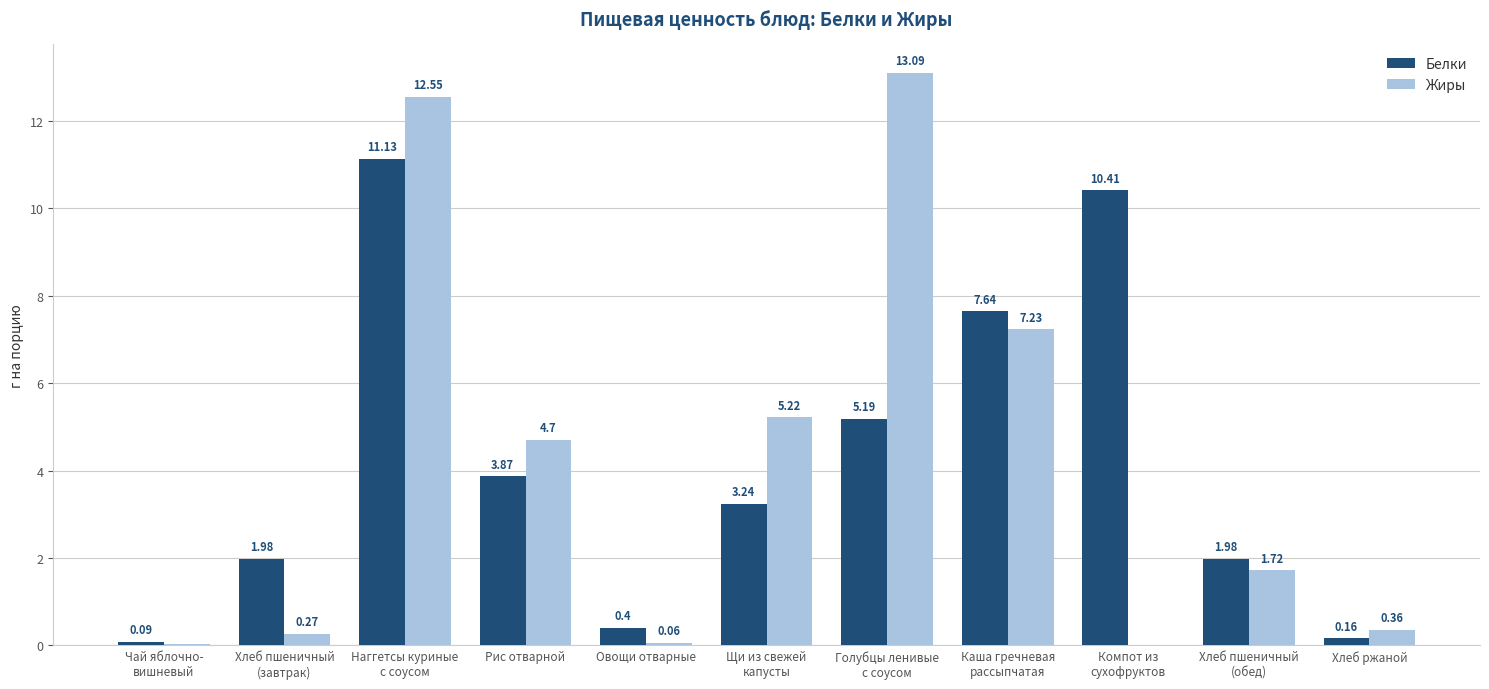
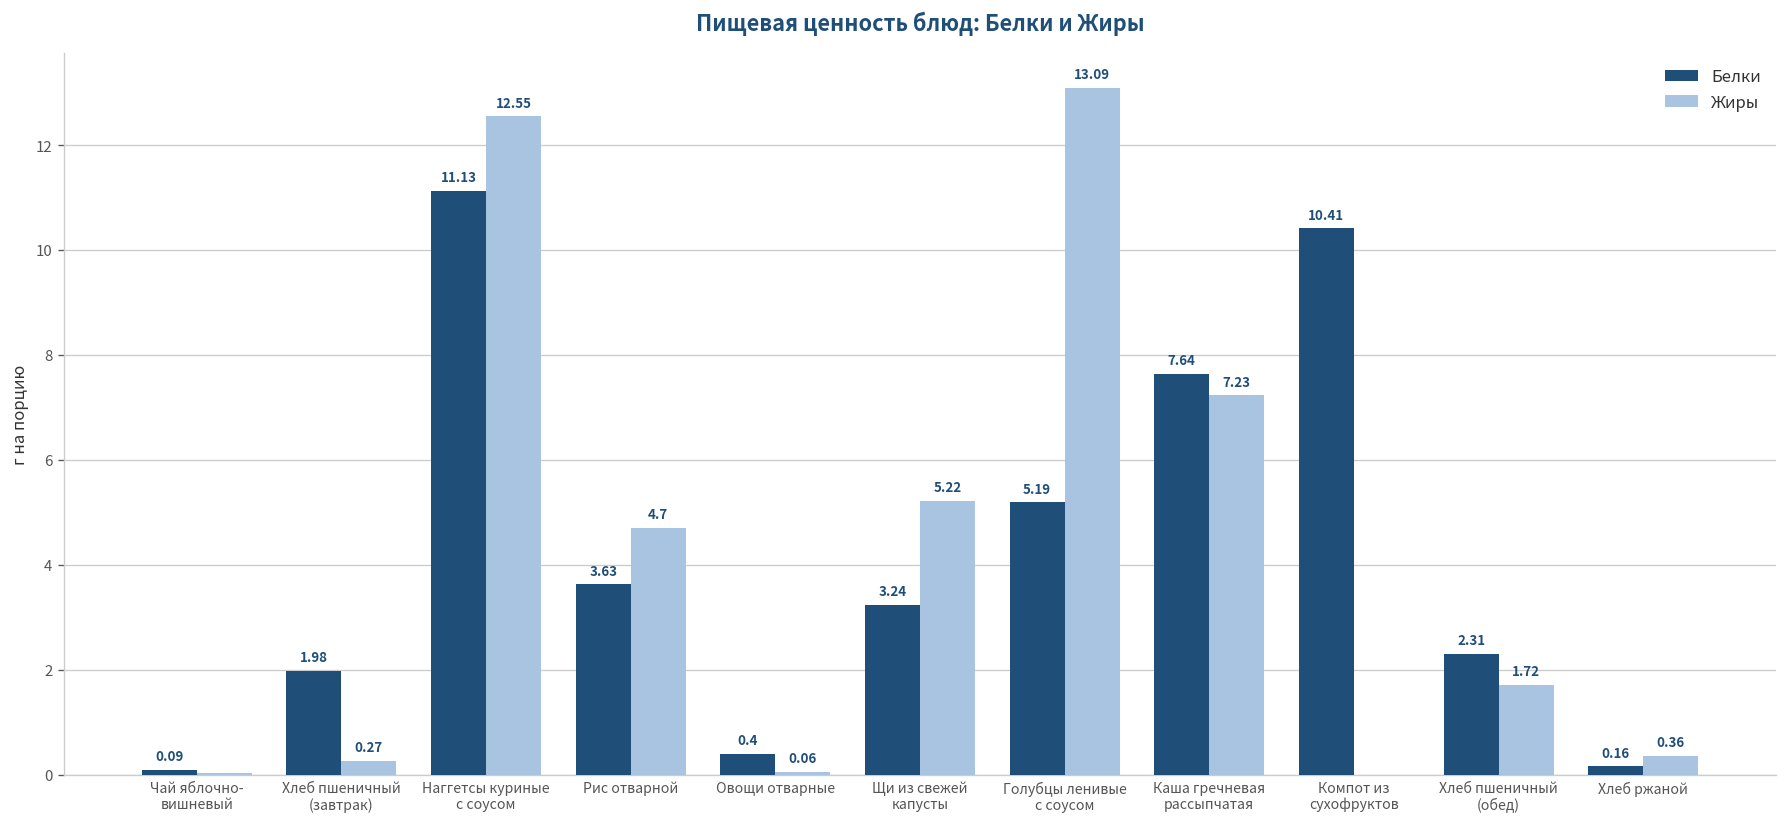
  {
    "Белки": {
      "Чай яблочно- вишневый": 0.09,
      "Хлеб пшеничный (завтрак)": 1.98,
      "Наггетсы куриные с соусом": 11.13,
-     "Рис отварной": 3.87,
+     "Рис отварной": 3.63,
      "Овощи отварные": 0.4,
      "Щи из свежей капусты": 3.24,
      "Голубцы ленивые с соусом": 5.19,
      "Каша гречневая рассыпчатая": 7.64,
      "Компот из сухофруктов": 10.41,
-     "Хлеб пшеничный (обед)": 1.98,
+     "Хлеб пшеничный (обед)": 2.31,
      "Хлеб ржаной": 0.16
    },
    "Жиры": {
      "Хлеб пшеничный (завтрак)": 0.27,
      "Наггетсы куриные с соусом": 12.55,
      "Рис отварной": 4.7,
      "Овощи отварные": 0.06,
      "Щи из свежей капусты": 5.22,
      "Голубцы ленивые с соусом": 13.09,
      "Каша гречневая рассыпчатая": 7.23,
      "Хлеб пшеничный (обед)": 1.72,
      "Хлеб ржаной": 0.36
    }
  }
